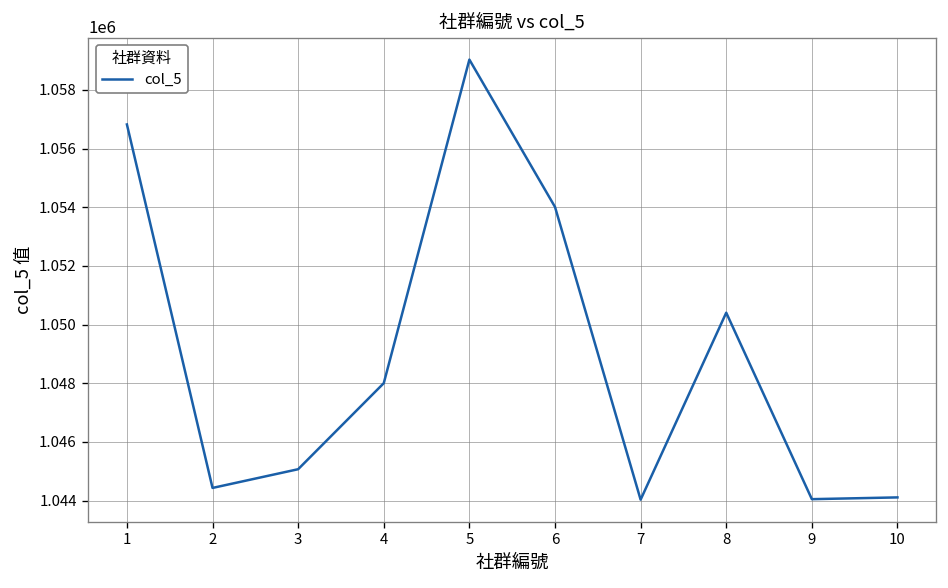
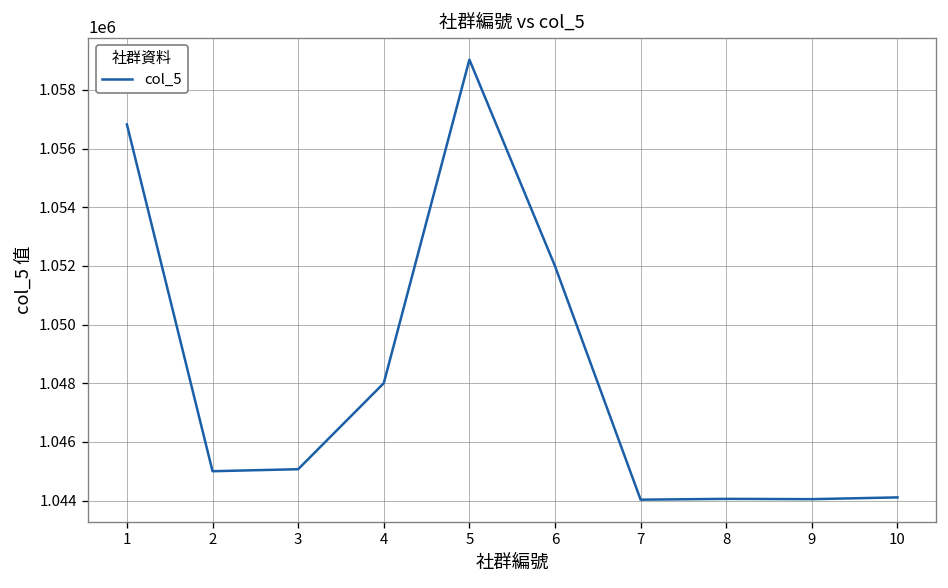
  {
    "1": 1056800,
-   "2": 1044400,
+   "2": 1045000,
    "3": 1045100,
    "4": 1048000,
    "5": 1059000,
-   "6": 1054000,
+   "6": 1052000,
    "7": 1044000,
-   "8": 1050400,
+   "8": 1044100,
    "9": 1044000,
    "10": 1044100
  }
